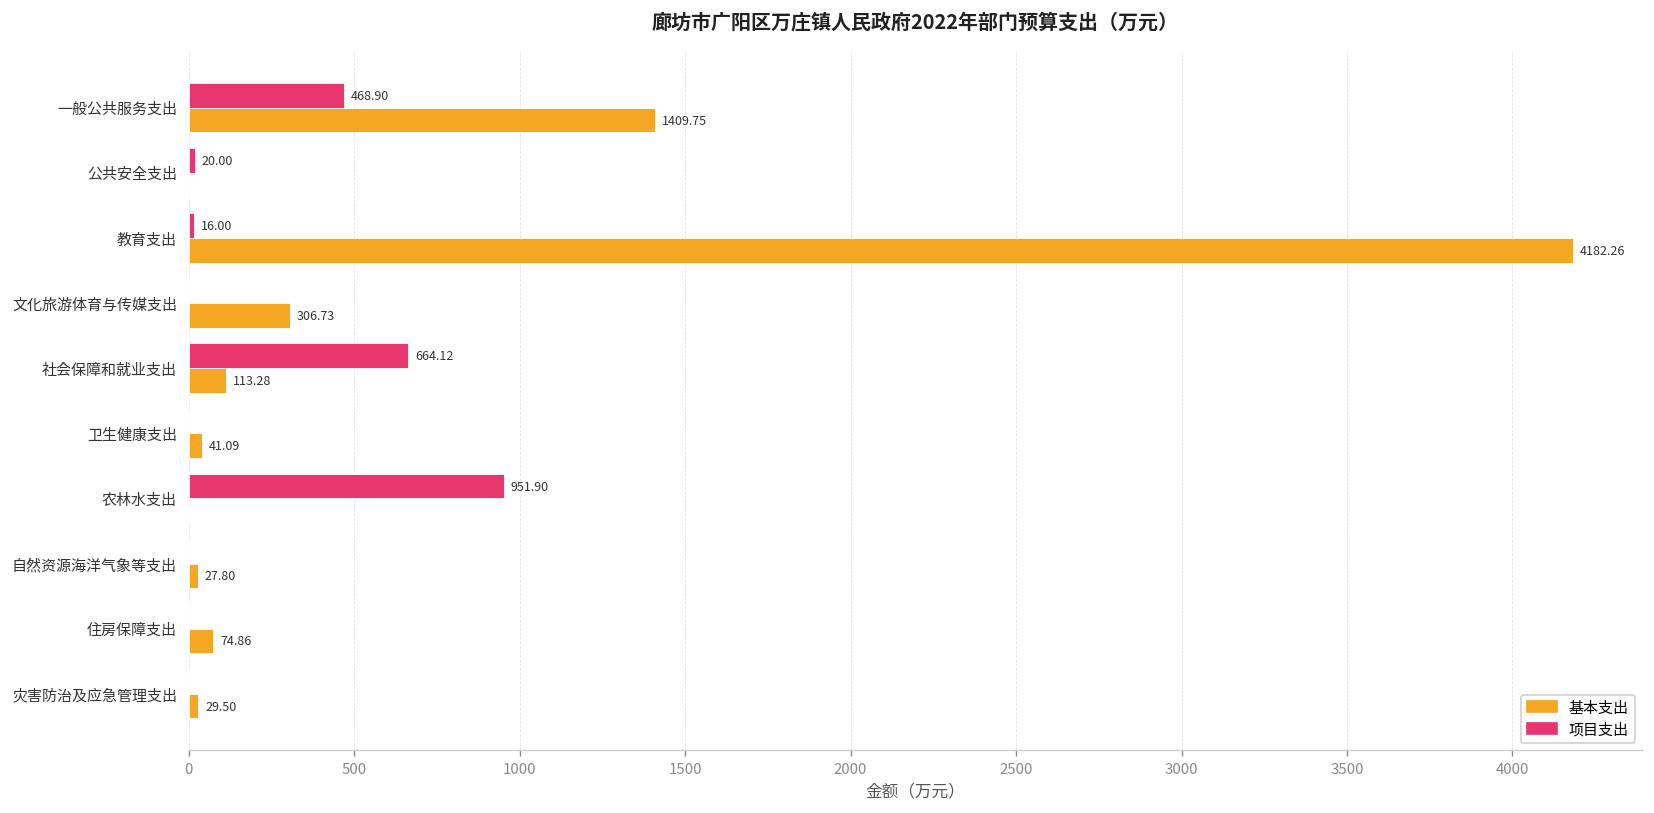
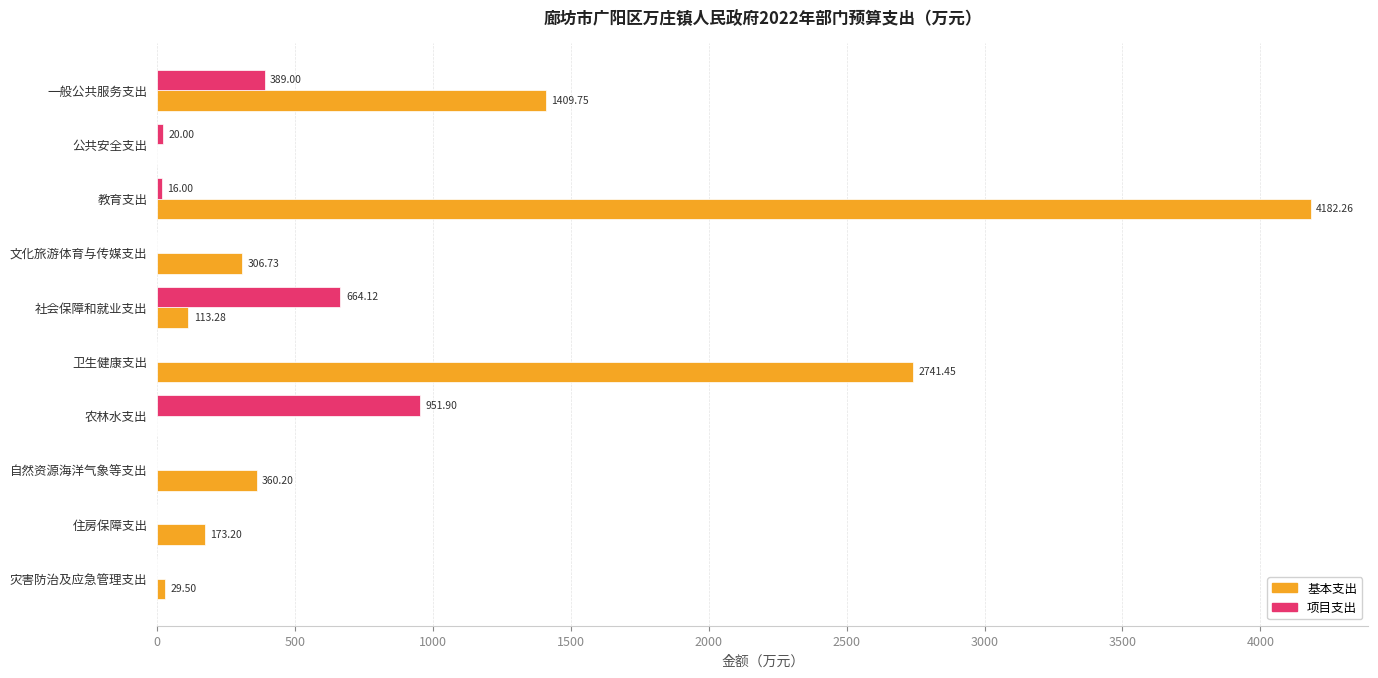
  {
    "基本支出": {
      "一般公共服务支出": 1409.75,
      "教育支出": 4182.26,
      "文化旅游体育与传媒支出": 306.73,
      "社会保障和就业支出": 113.28,
-     "卫生健康支出": 41.09,
-     "自然资源海洋气象等支出": 27.80,
-     "住房保障支出": 74.86,
+     "卫生健康支出": 2741.45,
+     "自然资源海洋气象等支出": 360.20,
+     "住房保障支出": 173.20,
      "灾害防治及应急管理支出": 29.50
    },
    "项目支出": {
-     "一般公共服务支出": 468.90,
+     "一般公共服务支出": 389.00,
      "公共安全支出": 20.00,
      "教育支出": 16.00,
      "社会保障和就业支出": 664.12,
      "农林水支出": 951.90
    }
  }
